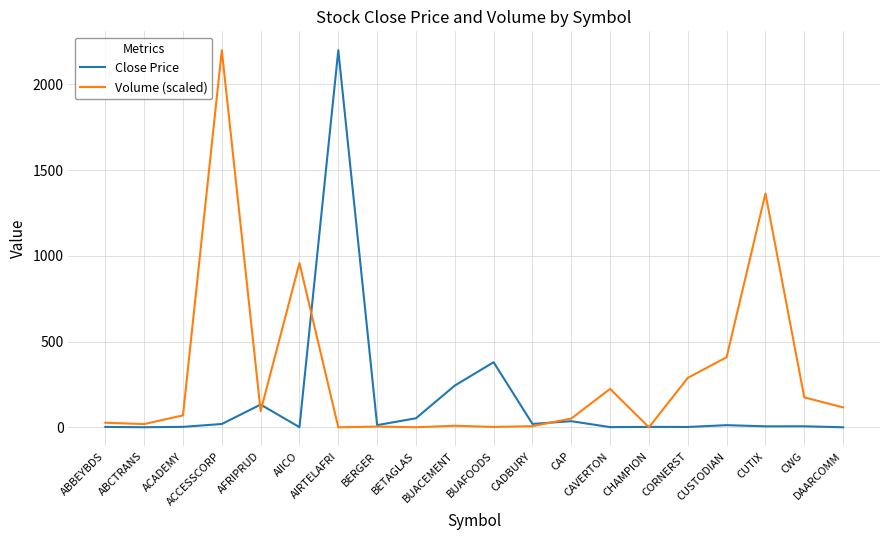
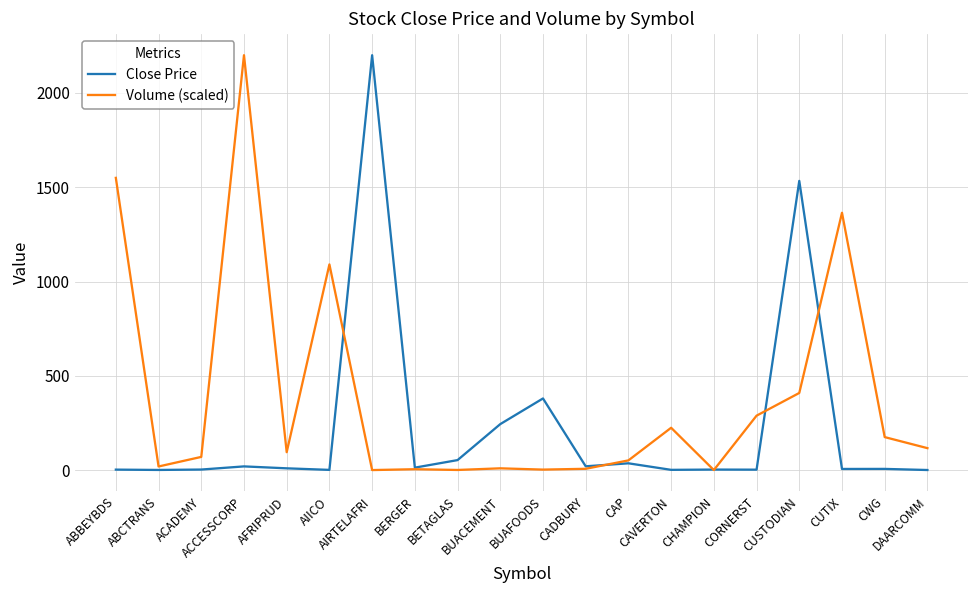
  {
    "Close Price": {
      "ABBEYBDS": 0,
      "ABCTRANS": 0,
      "ACADEMY": 0,
      "ACCESSCORP": 20,
-     "AFRIPRUD": 130,
+     "AFRIPRUD": 10,
      "AIICO": 0,
      "AIRTELAFRI": 2200,
      "BETAGLAS": 50,
      "BUACEMENT": 240,
      "BUAFOODS": 380,
      "CAP": 40,
      "CAVERTON": 0,
      "CORNERST": 0,
-     "CUSTODIAN": 10,
+     "CUSTODIAN": 1530,
      "CUTIX": 10,
      "CWG": 10,
      "DAARCOMM": 0
    },
    "Volume (scaled)": {
-     "ABBEYBDS": 30,
+     "ABBEYBDS": 1550,
      "ABCTRANS": 20,
      "ACADEMY": 70,
      "ACCESSCORP": 2200,
      "AFRIPRUD": 90,
-     "AIICO": 960,
+     "AIICO": 1090,
      "AIRTELAFRI": 0,
      "BETAGLAS": 0,
      "BUACEMENT": 10,
      "BUAFOODS": 0,
      "CAP": 50,
      "CAVERTON": 220,
      "CORNERST": 290,
      "CUSTODIAN": 410,
      "CUTIX": 1360,
      "CWG": 170,
      "DAARCOMM": 120
    }
  }
